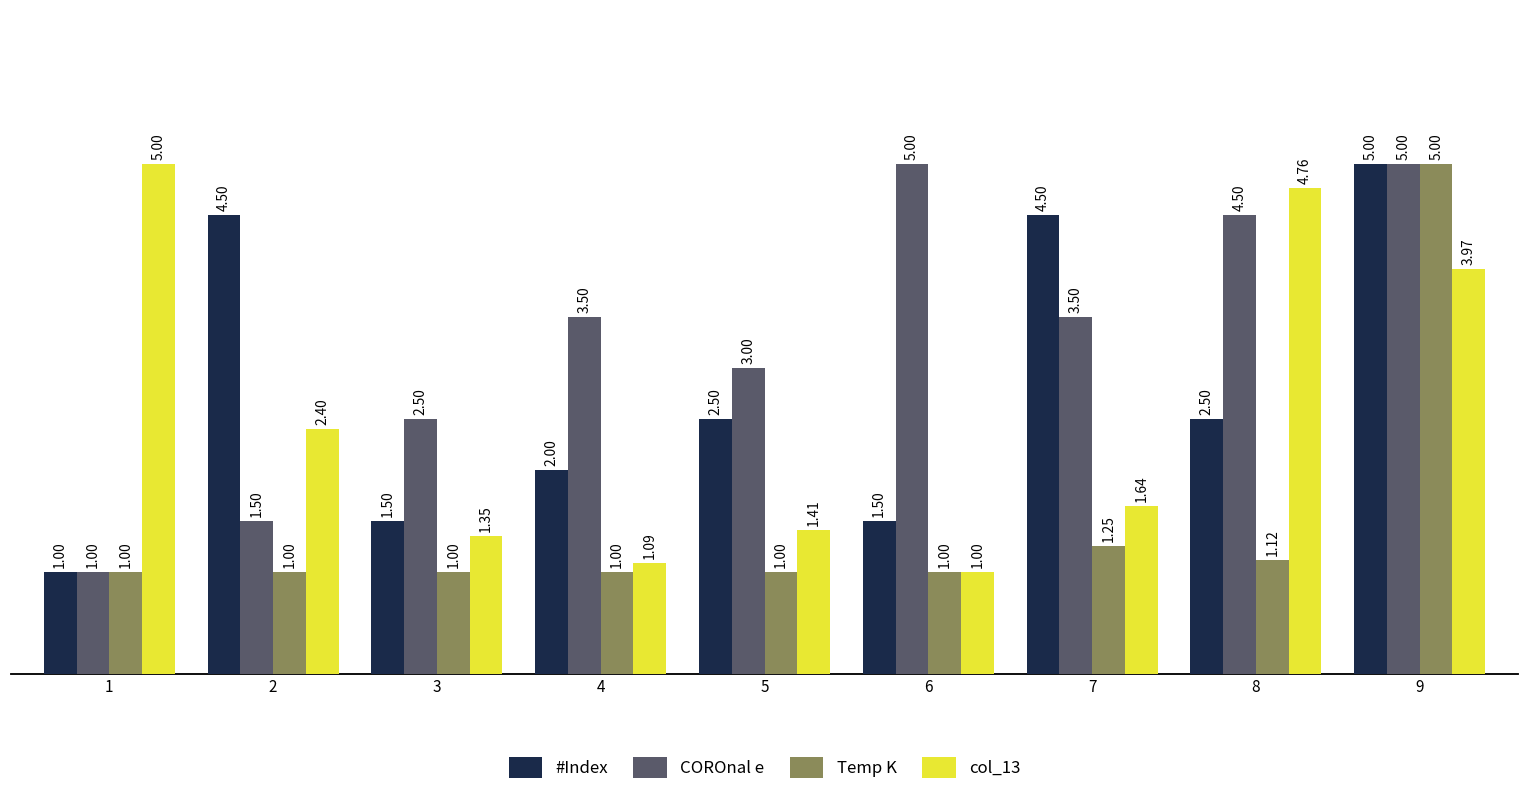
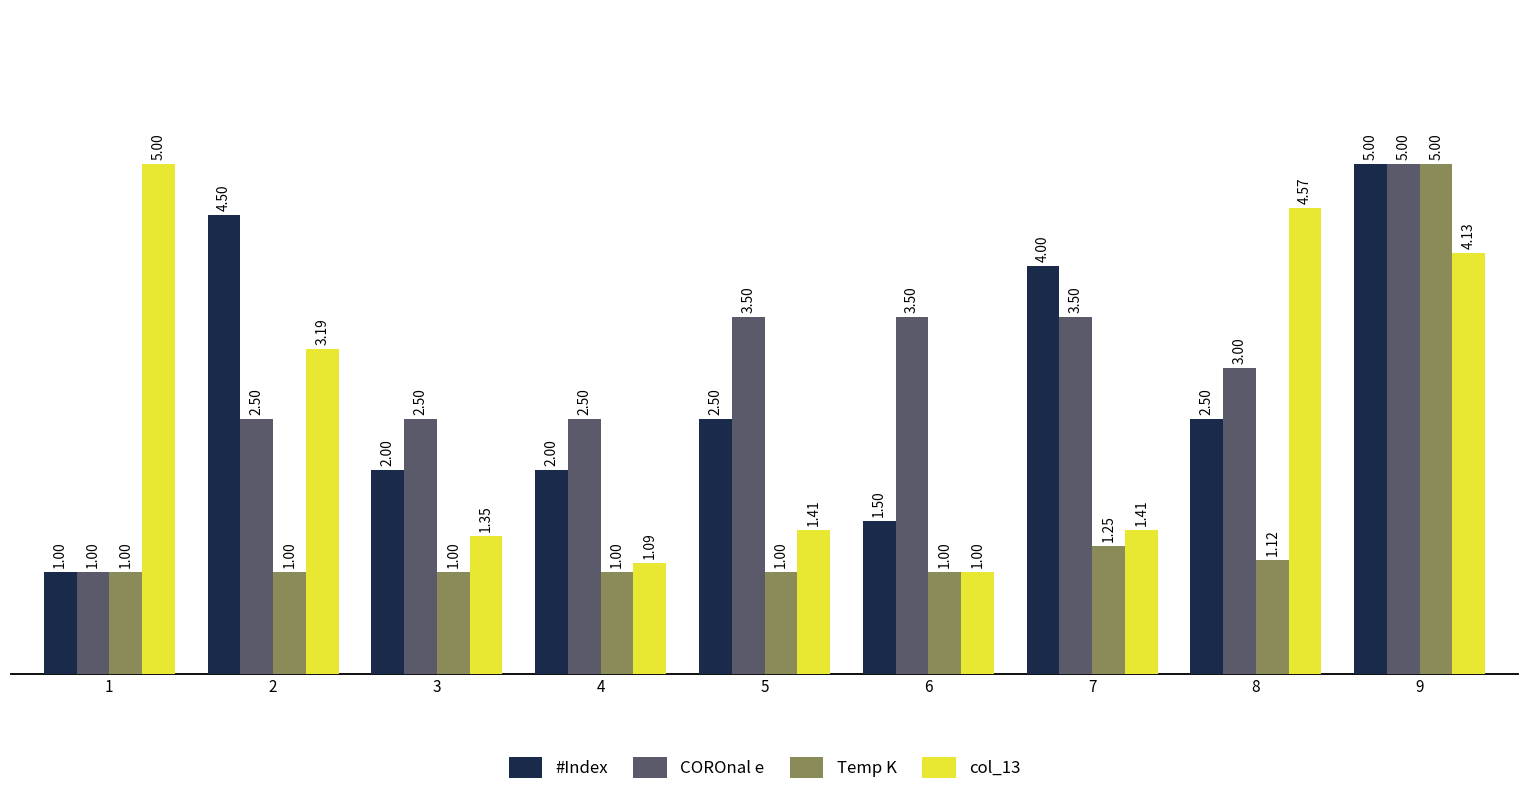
  {
    "#Index": {
      "1": 1.00,
      "2": 4.50,
-     "3": 1.50,
+     "3": 2.00,
      "4": 2.00,
      "5": 2.50,
      "6": 1.50,
-     "7": 4.50,
+     "7": 4.00,
      "8": 2.50,
      "9": 5.00
    },
    "COROnal e": {
      "1": 1.00,
-     "2": 1.50,
+     "2": 2.50,
      "3": 2.50,
-     "4": 3.50,
-     "5": 3.00,
-     "6": 5.00,
+     "4": 2.50,
+     "5": 3.50,
+     "6": 3.50,
      "7": 3.50,
-     "8": 4.50,
+     "8": 3.00,
      "9": 5.00
    },
    "Temp K": {
      "1": 1.00,
      "2": 1.00,
      "3": 1.00,
      "4": 1.00,
      "5": 1.00,
      "6": 1.00,
      "7": 1.25,
      "8": 1.12,
      "9": 5.00
    },
    "col_13": {
      "1": 5.00,
-     "2": 2.40,
+     "2": 3.19,
      "3": 1.35,
      "4": 1.09,
      "5": 1.41,
      "6": 1.00,
-     "7": 1.64,
-     "8": 4.76,
-     "9": 3.97
+     "7": 1.41,
+     "8": 4.57,
+     "9": 4.13
    }
  }
